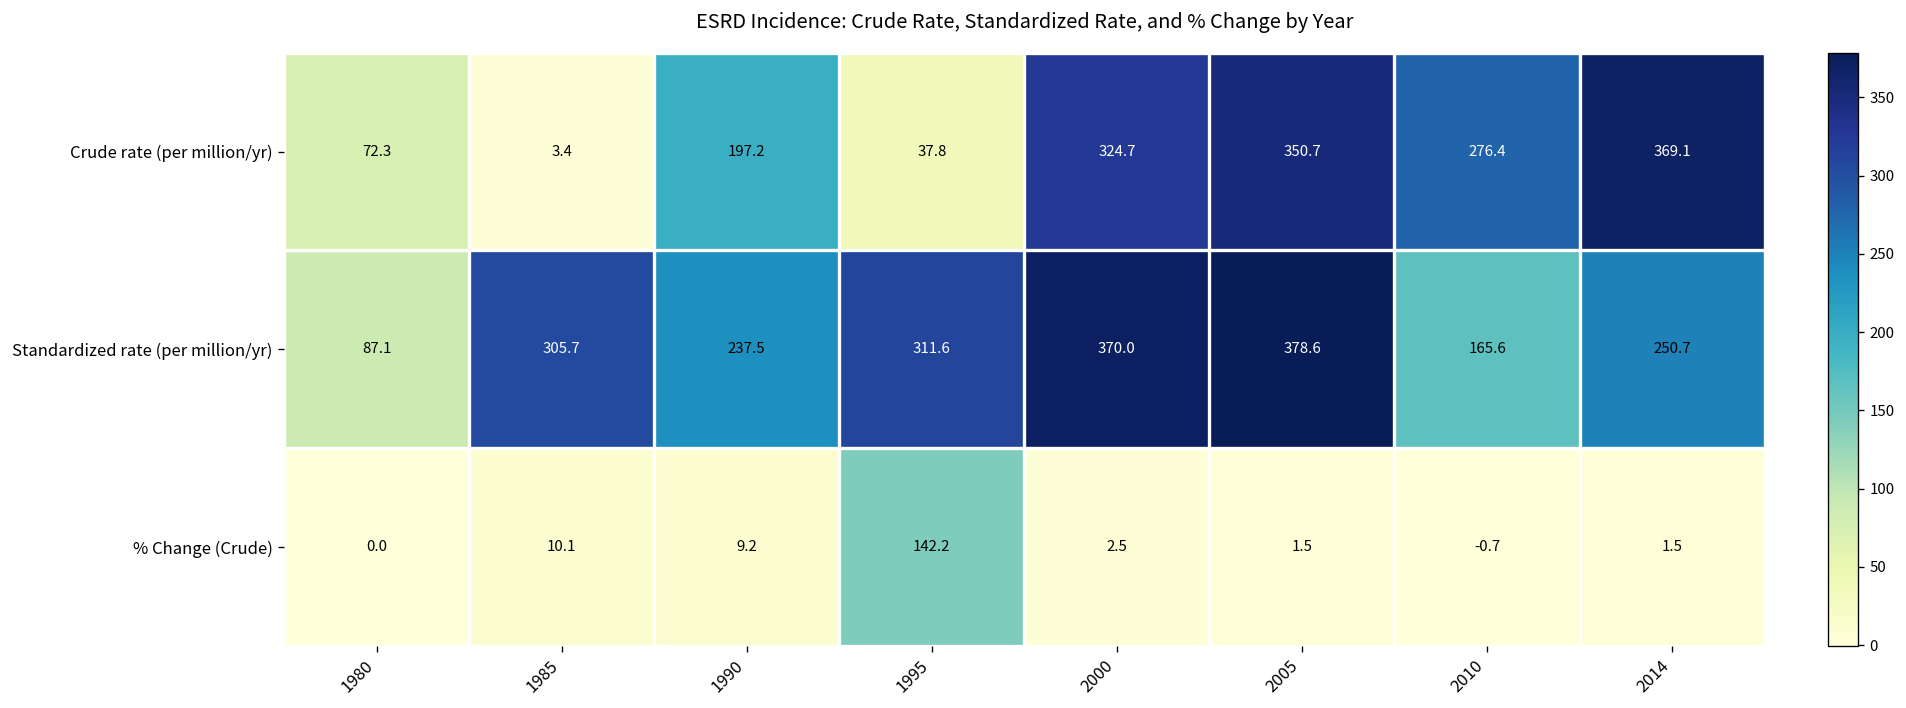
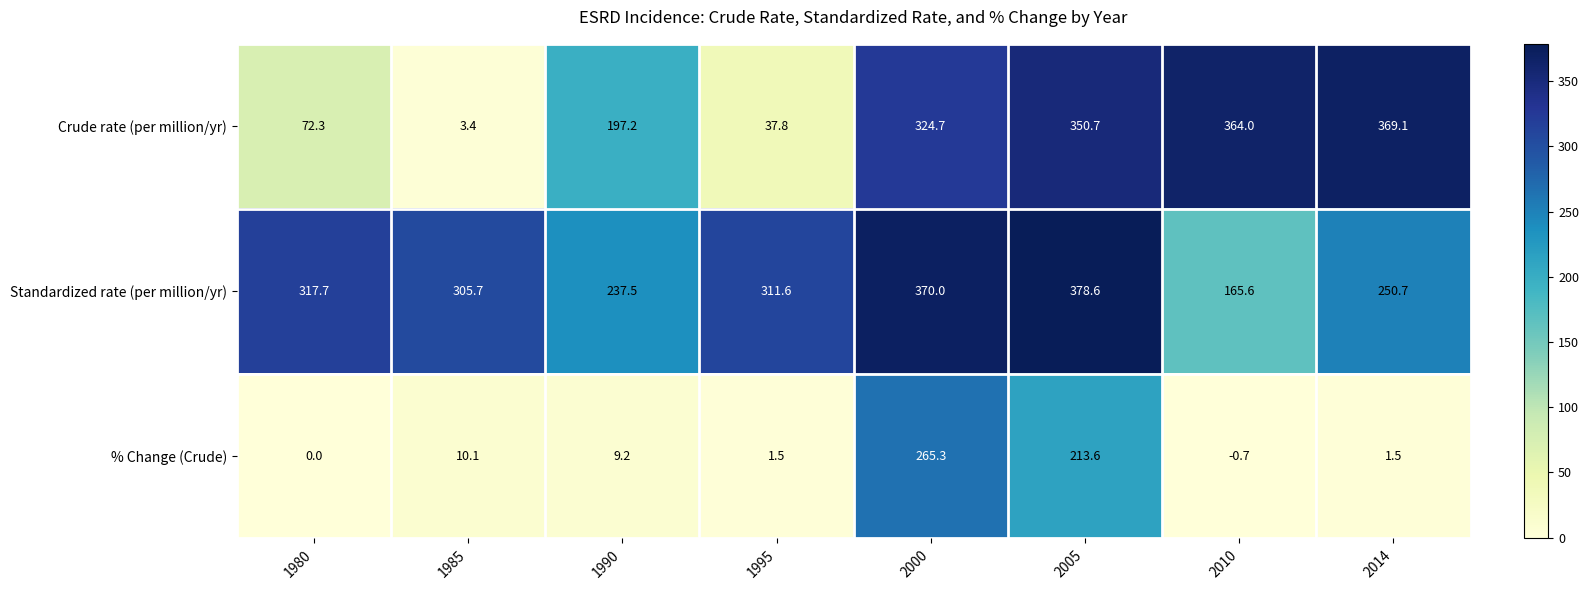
  {
    "Crude rate (per million/yr)": {
      "1980": 72.3,
      "1985": 3.4,
      "1990": 197.2,
      "1995": 37.8,
      "2000": 324.7,
      "2005": 350.7,
-     "2010": 276.4,
+     "2010": 364.0,
      "2014": 369.1
    },
    "Standardized rate (per million/yr)": {
-     "1980": 87.1,
+     "1980": 317.7,
      "1985": 305.7,
      "1990": 237.5,
      "1995": 311.6,
      "2000": 370.0,
      "2005": 378.6,
      "2010": 165.6,
      "2014": 250.7
    },
    "% Change (Crude)": {
      "1980": 0.0,
      "1985": 10.1,
      "1990": 9.2,
-     "1995": 142.2,
-     "2000": 2.5,
-     "2005": 1.5,
+     "1995": 1.5,
+     "2000": 265.3,
+     "2005": 213.6,
      "2010": -0.7,
      "2014": 1.5
    }
  }
